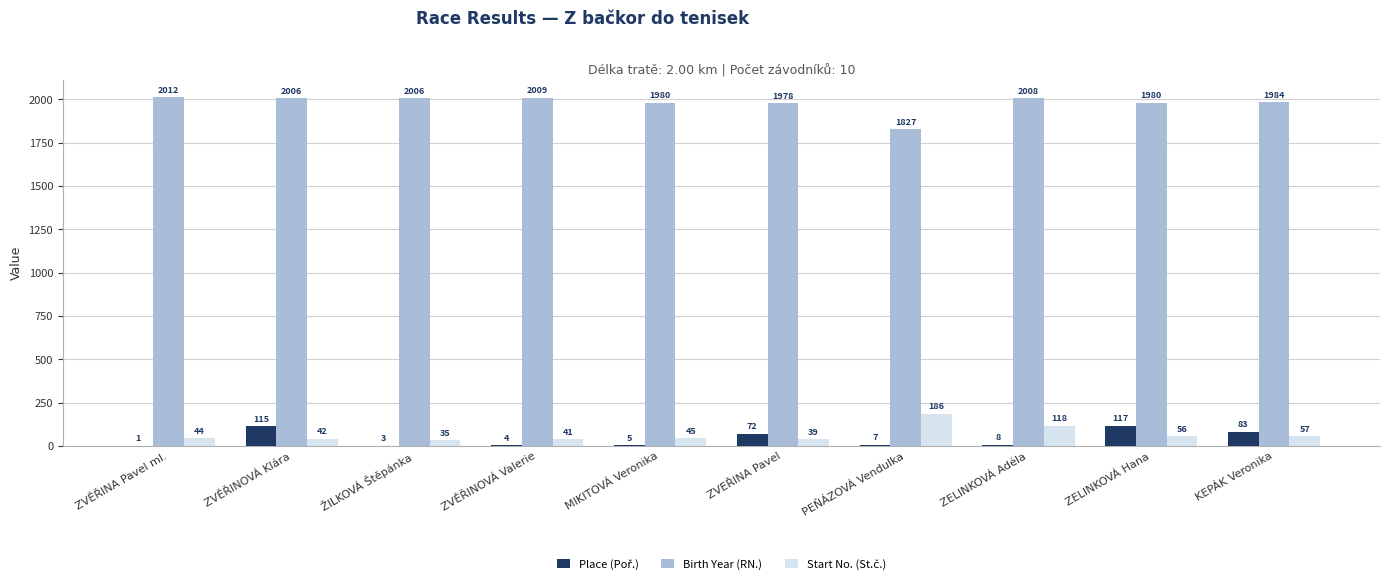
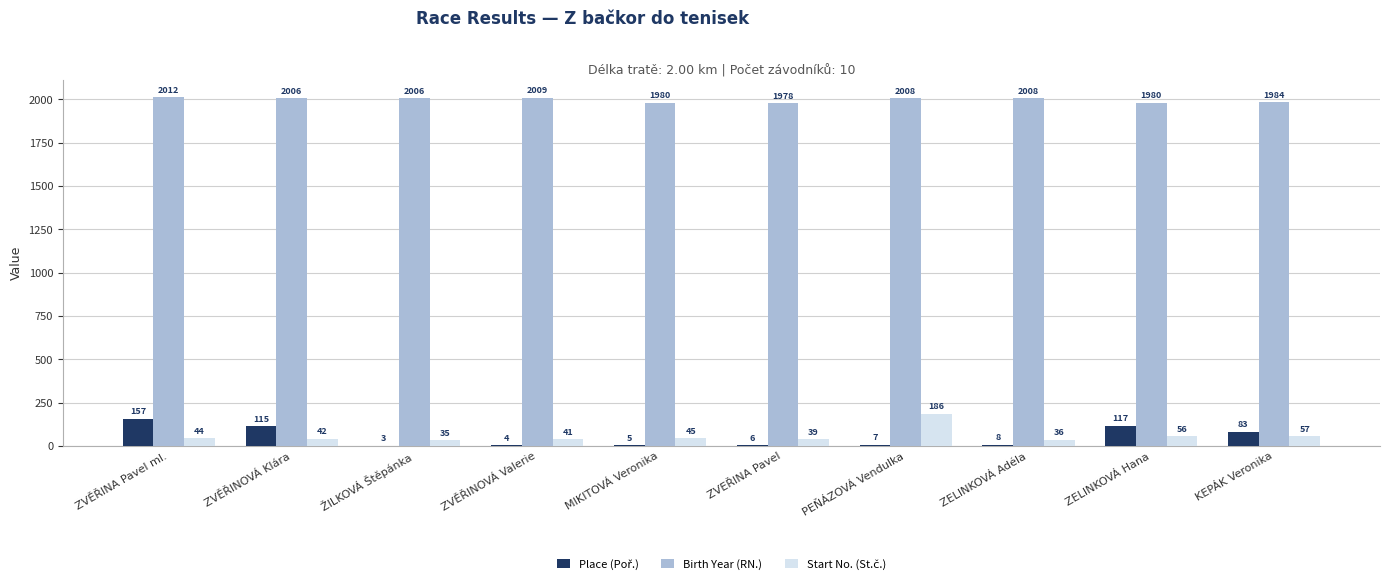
  {
    "Place (Poř.)": {
-     "ZVĚŘINA Pavel ml.": 1,
+     "ZVĚŘINA Pavel ml.": 157,
      "ZVĚŘINOVÁ Klára": 115,
      "ŽILKOVÁ Štěpánka": 3,
      "ZVĚŘINOVÁ Valerie": 4,
      "MIKITOVÁ Veronika": 5,
-     "ZVEŘINA Pavel": 72,
+     "ZVEŘINA Pavel": 6,
      "PEŇÁZOVÁ Vendulka": 7,
      "ZELINKOVÁ Adéla": 8,
      "ZELINKOVÁ Hana": 117,
      "KEPÁK Veronika": 83
    },
    "Birth Year (RN.)": {
      "ZVĚŘINA Pavel ml.": 2012,
      "ZVĚŘINOVÁ Klára": 2006,
      "ŽILKOVÁ Štěpánka": 2006,
      "ZVĚŘINOVÁ Valerie": 2009,
      "MIKITOVÁ Veronika": 1980,
      "ZVEŘINA Pavel": 1978,
-     "PEŇÁZOVÁ Vendulka": 1827,
+     "PEŇÁZOVÁ Vendulka": 2008,
      "ZELINKOVÁ Adéla": 2008,
      "ZELINKOVÁ Hana": 1980,
      "KEPÁK Veronika": 1984
    },
    "Start No. (St.č.)": {
      "ZVĚŘINA Pavel ml.": 44,
      "ZVĚŘINOVÁ Klára": 42,
      "ŽILKOVÁ Štěpánka": 35,
      "ZVĚŘINOVÁ Valerie": 41,
      "MIKITOVÁ Veronika": 45,
      "ZVEŘINA Pavel": 39,
      "PEŇÁZOVÁ Vendulka": 186,
-     "ZELINKOVÁ Adéla": 118,
+     "ZELINKOVÁ Adéla": 36,
      "ZELINKOVÁ Hana": 56,
      "KEPÁK Veronika": 57
    }
  }
